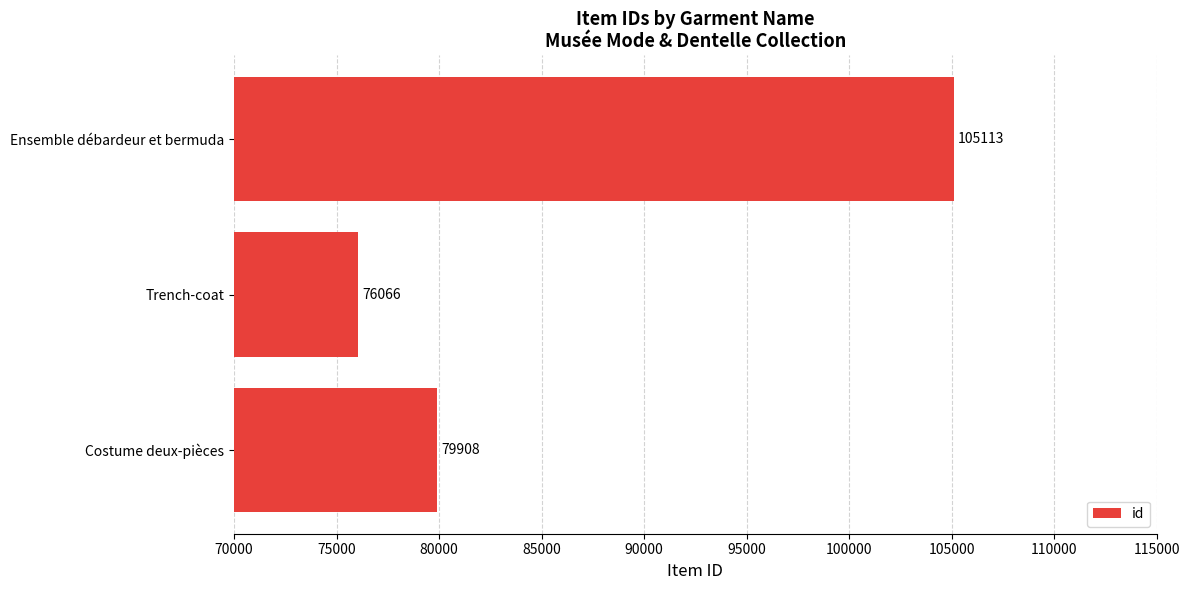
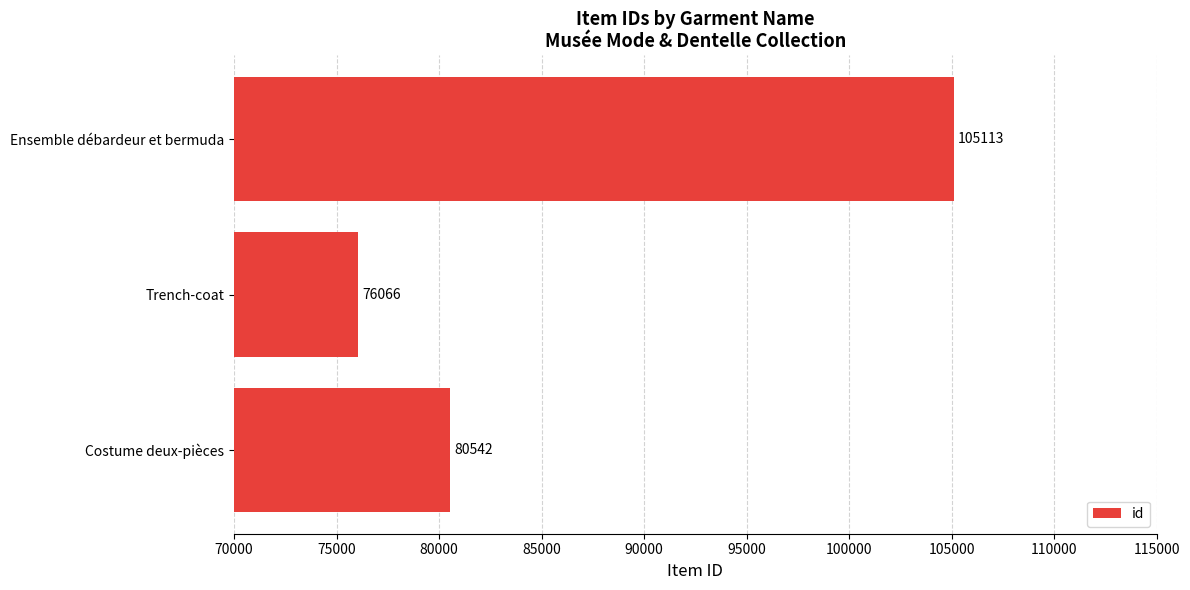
  {
    "Ensemble débardeur et bermuda": 105113,
    "Trench-coat": 76066,
-   "Costume deux-pièces": 79908
+   "Costume deux-pièces": 80542
  }
